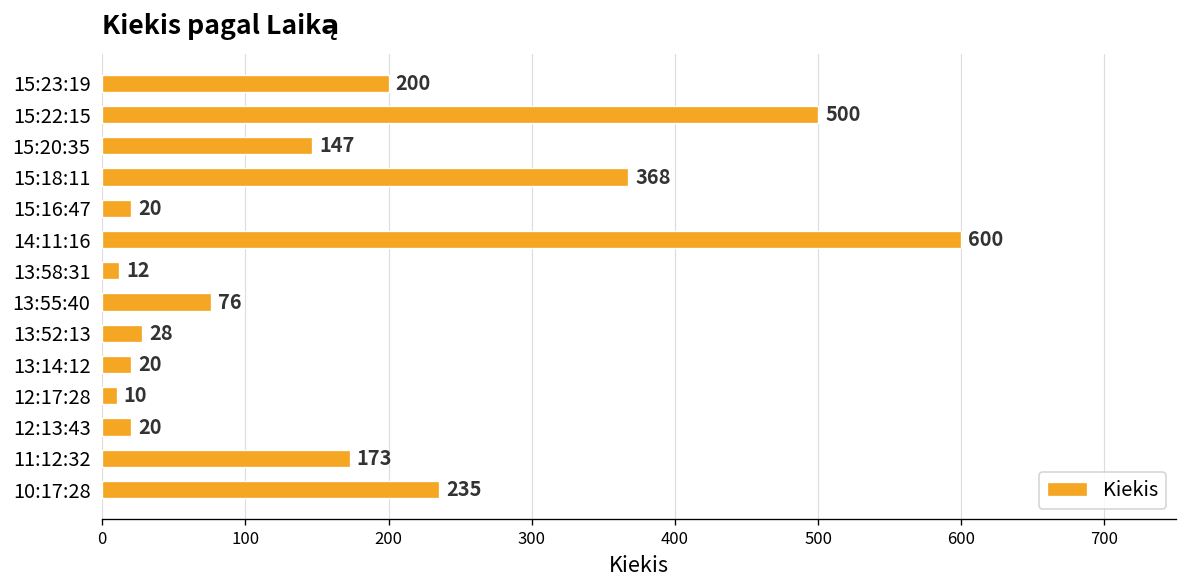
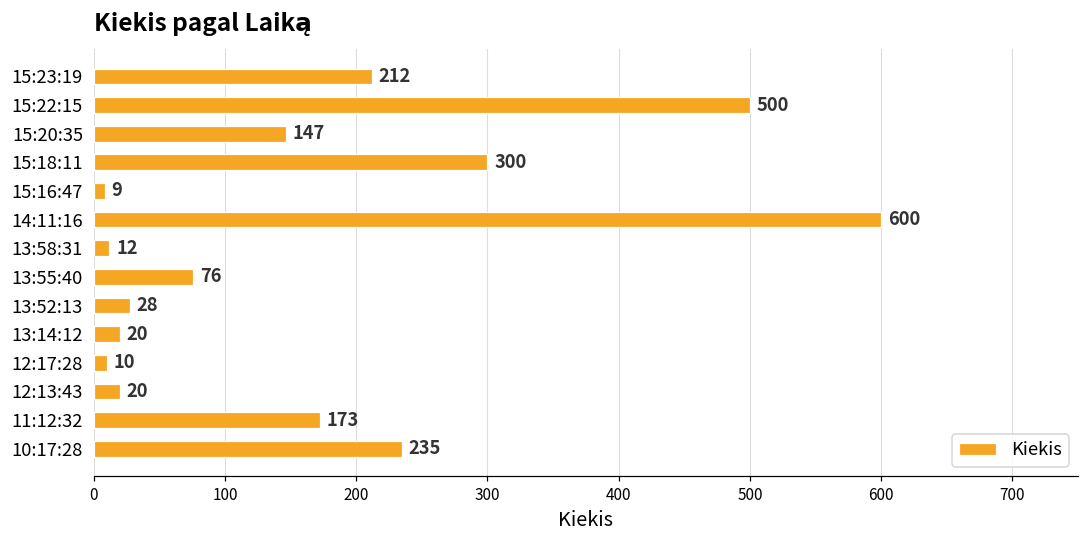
  {
-   "15:23:19": 200,
+   "15:23:19": 212,
    "15:22:15": 500,
    "15:20:35": 147,
-   "15:18:11": 368,
-   "15:16:47": 20,
+   "15:18:11": 300,
+   "15:16:47": 9,
    "14:11:16": 600,
    "13:58:31": 12,
    "13:55:40": 76,
    "13:52:13": 28,
    "13:14:12": 20,
    "12:17:28": 10,
    "12:13:43": 20,
    "11:12:32": 173,
    "10:17:28": 235
  }
